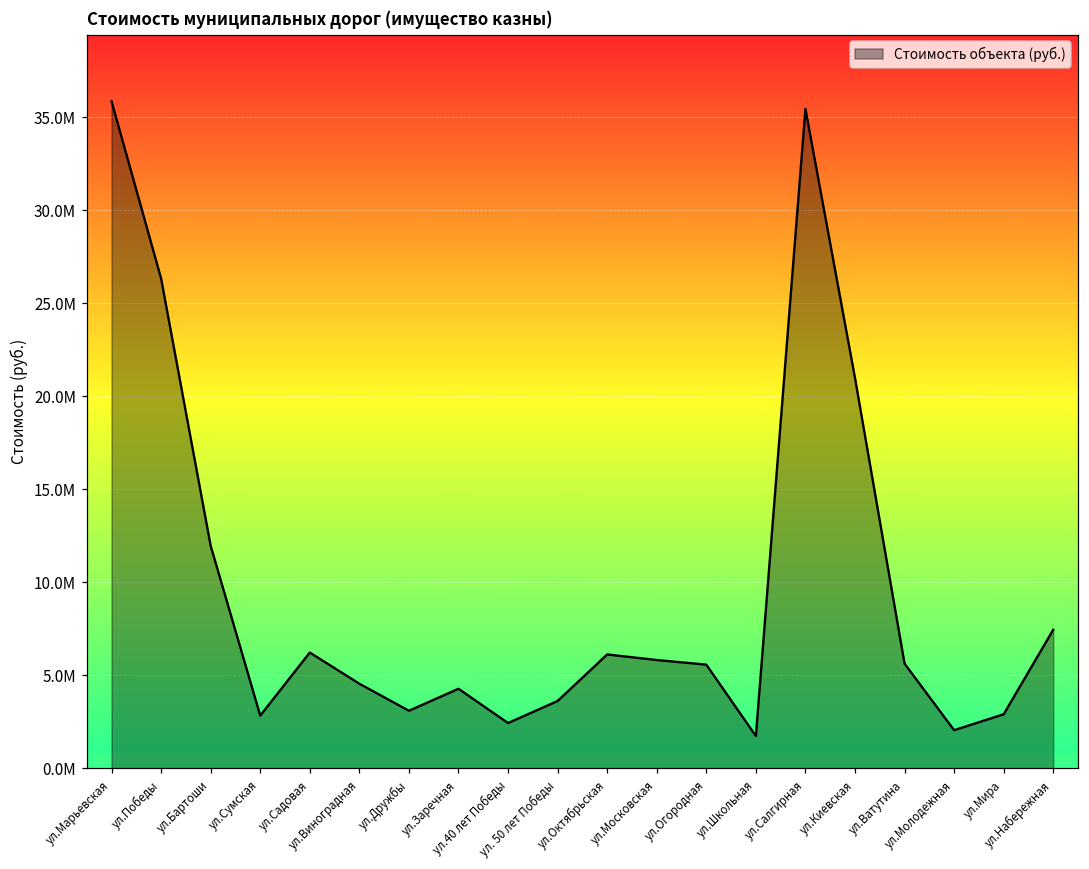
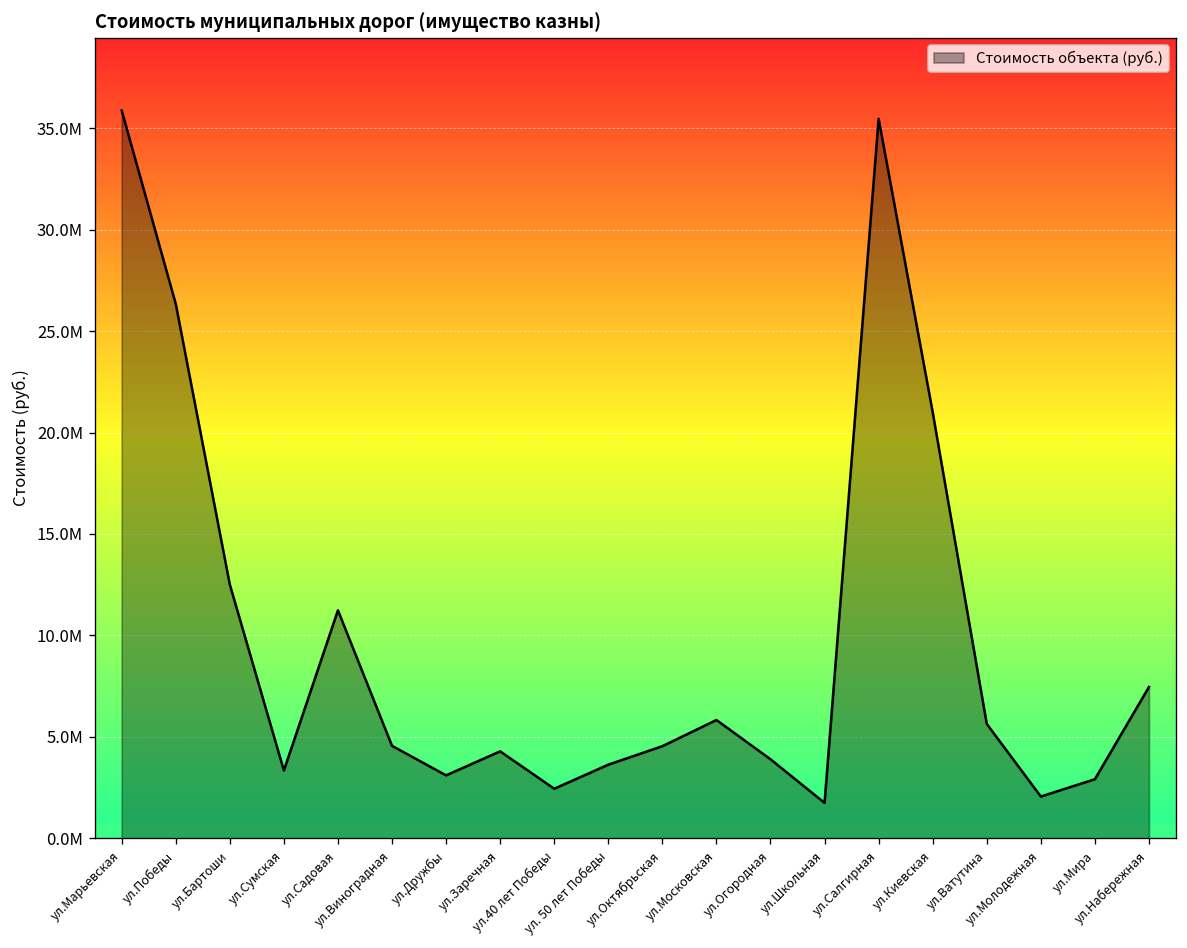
  {
    "ул.Марьевская": 35900000,
    "ул.Победы": 26300000,
-   "ул.Бартоши": 12000000,
-   "ул.Сумская": 2800000,
-   "ул.Садовая": 6200000,
+   "ул.Бартоши": 12500000,
+   "ул.Сумская": 3300000,
+   "ул.Садовая": 11200000,
    "ул.Виноградная": 4600000,
    "ул.Дружбы": 3100000,
    "ул.Заречная": 4300000,
    "ул.40 лет Победы": 2400000,
    "ул. 50 лет Победы": 3600000,
-   "ул.Октябрьская": 6100000,
+   "ул.Октябрьская": 4500000,
    "ул.Московская": 5800000,
-   "ул.Огородная": 5600000,
+   "ул.Огородная": 3900000,
    "ул.Школьная": 1700000,
    "ул.Салгирная": 35500000,
    "ул.Киевская": 21000000,
    "ул.Ватутина": 5600000,
    "ул.Молодежная": 2100000,
    "ул.Мира": 2900000,
    "ул.Набережная": 7500000
  }
